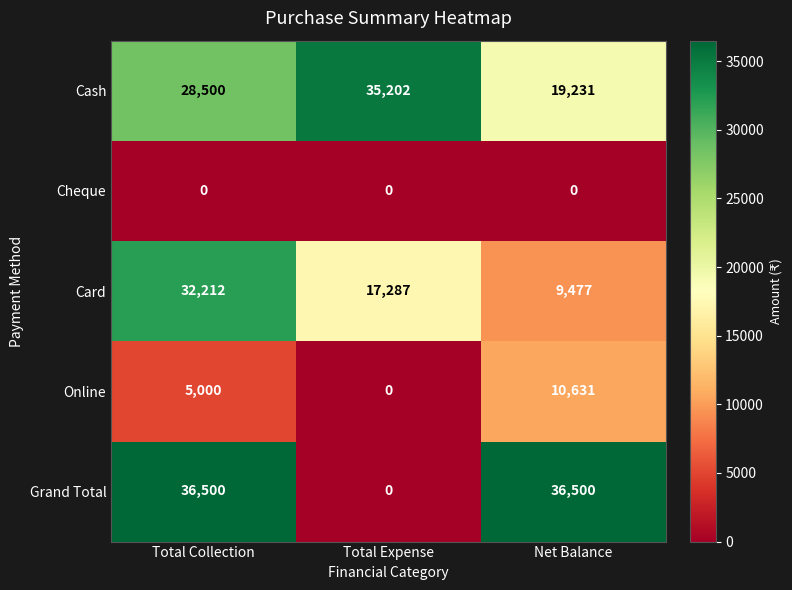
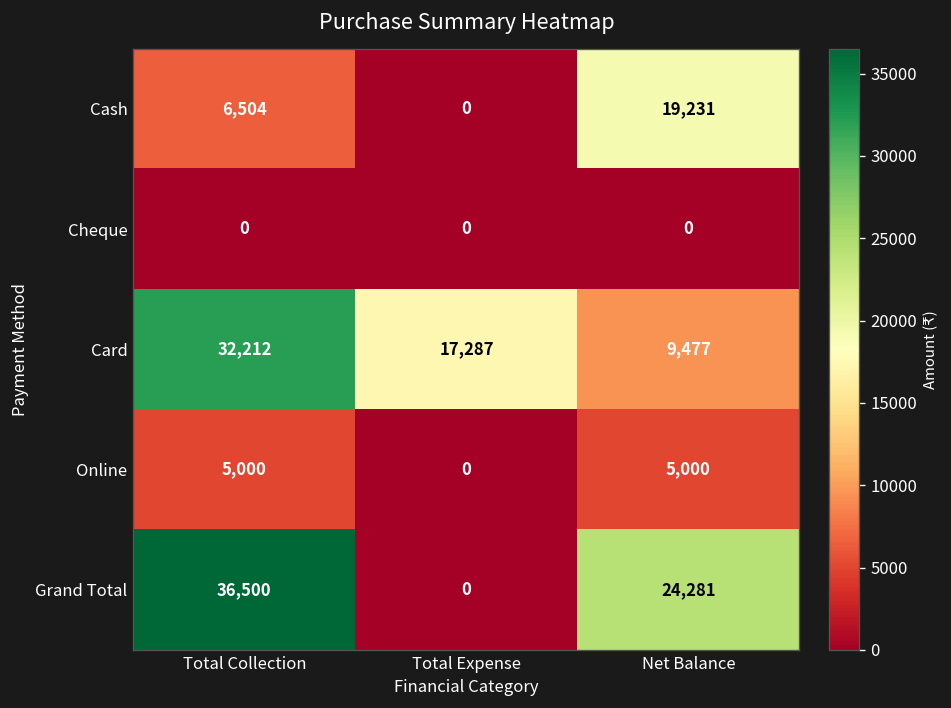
  {
    "Cash": {
-     "Total Collection": "28,500",
-     "Total Expense": "35,202",
+     "Total Collection": "6,504",
+     "Total Expense": "0",
      "Net Balance": "19,231"
    },
    "Cheque": {
      "Total Collection": "0",
      "Total Expense": "0",
      "Net Balance": "0"
    },
    "Card": {
      "Total Collection": "32,212",
      "Total Expense": "17,287",
      "Net Balance": "9,477"
    },
    "Online": {
      "Total Collection": "5,000",
      "Total Expense": "0",
-     "Net Balance": "10,631"
+     "Net Balance": "5,000"
    },
    "Grand Total": {
      "Total Collection": "36,500",
      "Total Expense": "0",
-     "Net Balance": "36,500"
+     "Net Balance": "24,281"
    }
  }
